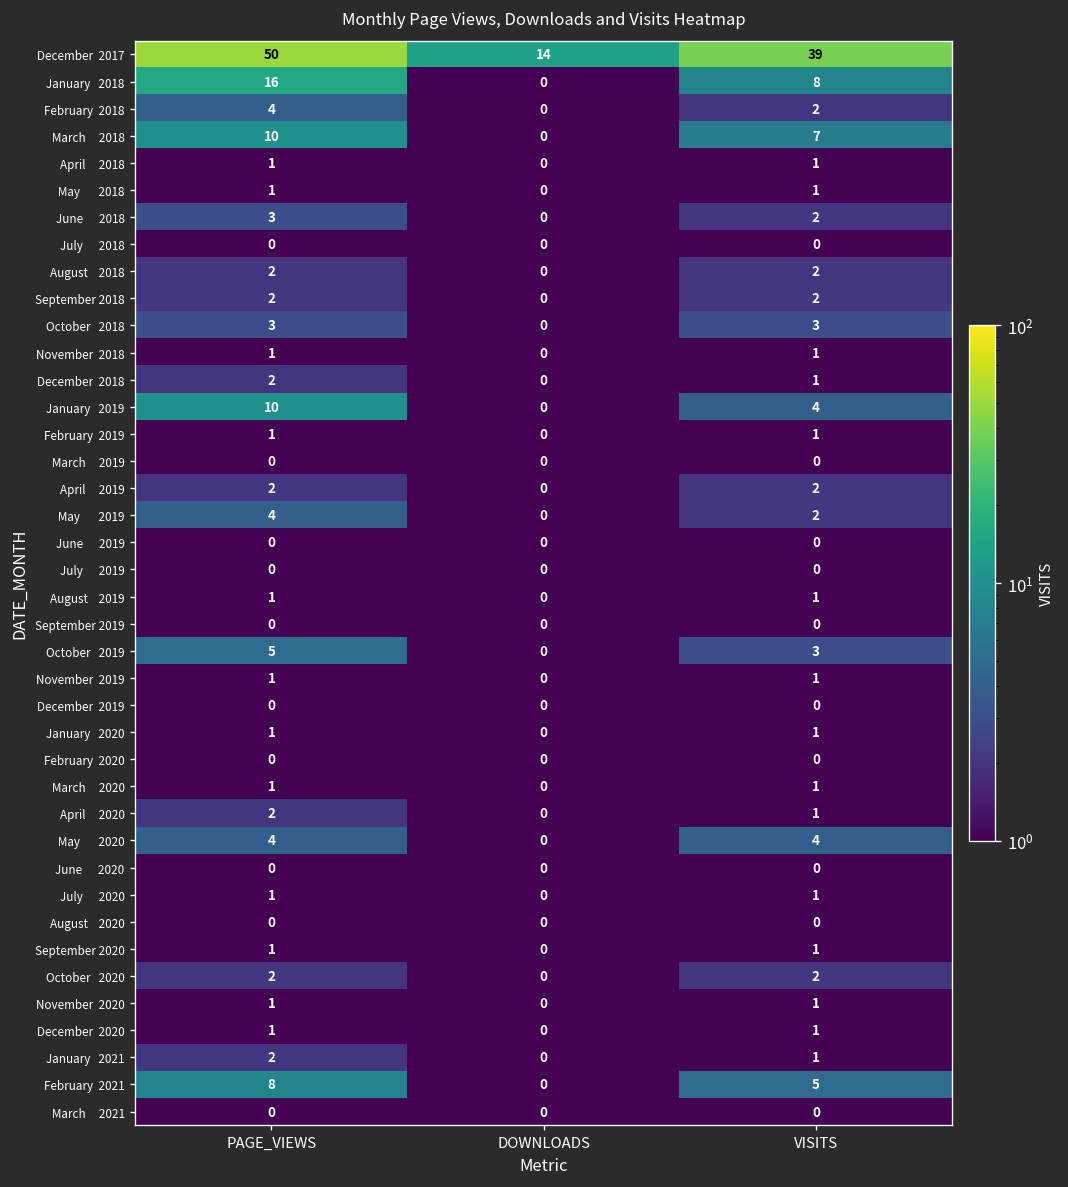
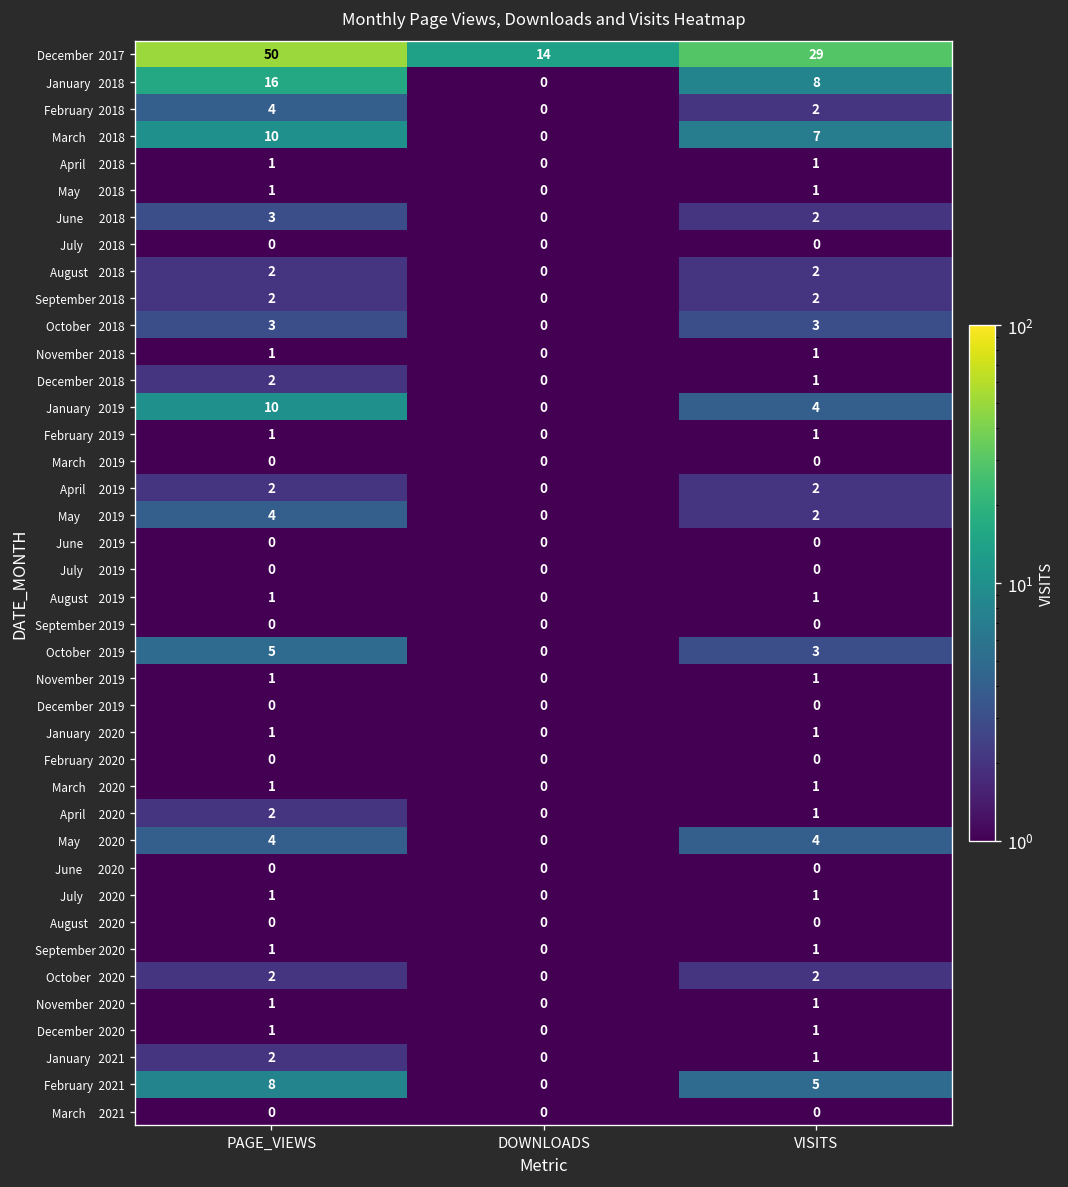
  {
    "December 2017": {
      "PAGE_VIEWS": 50,
      "DOWNLOADS": 14,
-     "VISITS": 39
+     "VISITS": 29
    },
    "January 2018": {
      "PAGE_VIEWS": 16,
      "DOWNLOADS": 0,
      "VISITS": 8
    },
    "February 2018": {
      "PAGE_VIEWS": 4,
      "DOWNLOADS": 0,
      "VISITS": 2
    },
    "March 2018": {
      "PAGE_VIEWS": 10,
      "DOWNLOADS": 0,
      "VISITS": 7
    },
    "April 2018": {
      "PAGE_VIEWS": 1,
      "DOWNLOADS": 0,
      "VISITS": 1
    },
    "May 2018": {
      "PAGE_VIEWS": 1,
      "DOWNLOADS": 0,
      "VISITS": 1
    },
    "June 2018": {
      "PAGE_VIEWS": 3,
      "DOWNLOADS": 0,
      "VISITS": 2
    },
    "July 2018": {
      "PAGE_VIEWS": 0,
      "DOWNLOADS": 0,
      "VISITS": 0
    },
    "August 2018": {
      "PAGE_VIEWS": 2,
      "DOWNLOADS": 0,
      "VISITS": 2
    },
    "September 2018": {
      "PAGE_VIEWS": 2,
      "DOWNLOADS": 0,
      "VISITS": 2
    },
    "October 2018": {
      "PAGE_VIEWS": 3,
      "DOWNLOADS": 0,
      "VISITS": 3
    },
    "November 2018": {
      "PAGE_VIEWS": 1,
      "DOWNLOADS": 0,
      "VISITS": 1
    },
    "December 2018": {
      "PAGE_VIEWS": 2,
      "DOWNLOADS": 0,
      "VISITS": 1
    },
    "January 2019": {
      "PAGE_VIEWS": 10,
      "DOWNLOADS": 0,
      "VISITS": 4
    },
    "February 2019": {
      "PAGE_VIEWS": 1,
      "DOWNLOADS": 0,
      "VISITS": 1
    },
    "March 2019": {
      "PAGE_VIEWS": 0,
      "DOWNLOADS": 0,
      "VISITS": 0
    },
    "April 2019": {
      "PAGE_VIEWS": 2,
      "DOWNLOADS": 0,
      "VISITS": 2
    },
    "May 2019": {
      "PAGE_VIEWS": 4,
      "DOWNLOADS": 0,
      "VISITS": 2
    },
    "June 2019": {
      "PAGE_VIEWS": 0,
      "DOWNLOADS": 0,
      "VISITS": 0
    },
    "July 2019": {
      "PAGE_VIEWS": 0,
      "DOWNLOADS": 0,
      "VISITS": 0
    },
    "August 2019": {
      "PAGE_VIEWS": 1,
      "DOWNLOADS": 0,
      "VISITS": 1
    },
    "September 2019": {
      "PAGE_VIEWS": 0,
      "DOWNLOADS": 0,
      "VISITS": 0
    },
    "October 2019": {
      "PAGE_VIEWS": 5,
      "DOWNLOADS": 0,
      "VISITS": 3
    },
    "November 2019": {
      "PAGE_VIEWS": 1,
      "DOWNLOADS": 0,
      "VISITS": 1
    },
    "December 2019": {
      "PAGE_VIEWS": 0,
      "DOWNLOADS": 0,
      "VISITS": 0
    },
    "January 2020": {
      "PAGE_VIEWS": 1,
      "DOWNLOADS": 0,
      "VISITS": 1
    },
    "February 2020": {
      "PAGE_VIEWS": 0,
      "DOWNLOADS": 0,
      "VISITS": 0
    },
    "March 2020": {
      "PAGE_VIEWS": 1,
      "DOWNLOADS": 0,
      "VISITS": 1
    },
    "April 2020": {
      "PAGE_VIEWS": 2,
      "DOWNLOADS": 0,
      "VISITS": 1
    },
    "May 2020": {
      "PAGE_VIEWS": 4,
      "DOWNLOADS": 0,
      "VISITS": 4
    },
    "June 2020": {
      "PAGE_VIEWS": 0,
      "DOWNLOADS": 0,
      "VISITS": 0
    },
    "July 2020": {
      "PAGE_VIEWS": 1,
      "DOWNLOADS": 0,
      "VISITS": 1
    },
    "August 2020": {
      "PAGE_VIEWS": 0,
      "DOWNLOADS": 0,
      "VISITS": 0
    },
    "September 2020": {
      "PAGE_VIEWS": 1,
      "DOWNLOADS": 0,
      "VISITS": 1
    },
    "October 2020": {
      "PAGE_VIEWS": 2,
      "DOWNLOADS": 0,
      "VISITS": 2
    },
    "November 2020": {
      "PAGE_VIEWS": 1,
      "DOWNLOADS": 0,
      "VISITS": 1
    },
    "December 2020": {
      "PAGE_VIEWS": 1,
      "DOWNLOADS": 0,
      "VISITS": 1
    },
    "January 2021": {
      "PAGE_VIEWS": 2,
      "DOWNLOADS": 0,
      "VISITS": 1
    },
    "February 2021": {
      "PAGE_VIEWS": 8,
      "DOWNLOADS": 0,
      "VISITS": 5
    },
    "March 2021": {
      "PAGE_VIEWS": 0,
      "DOWNLOADS": 0,
      "VISITS": 0
    }
  }
